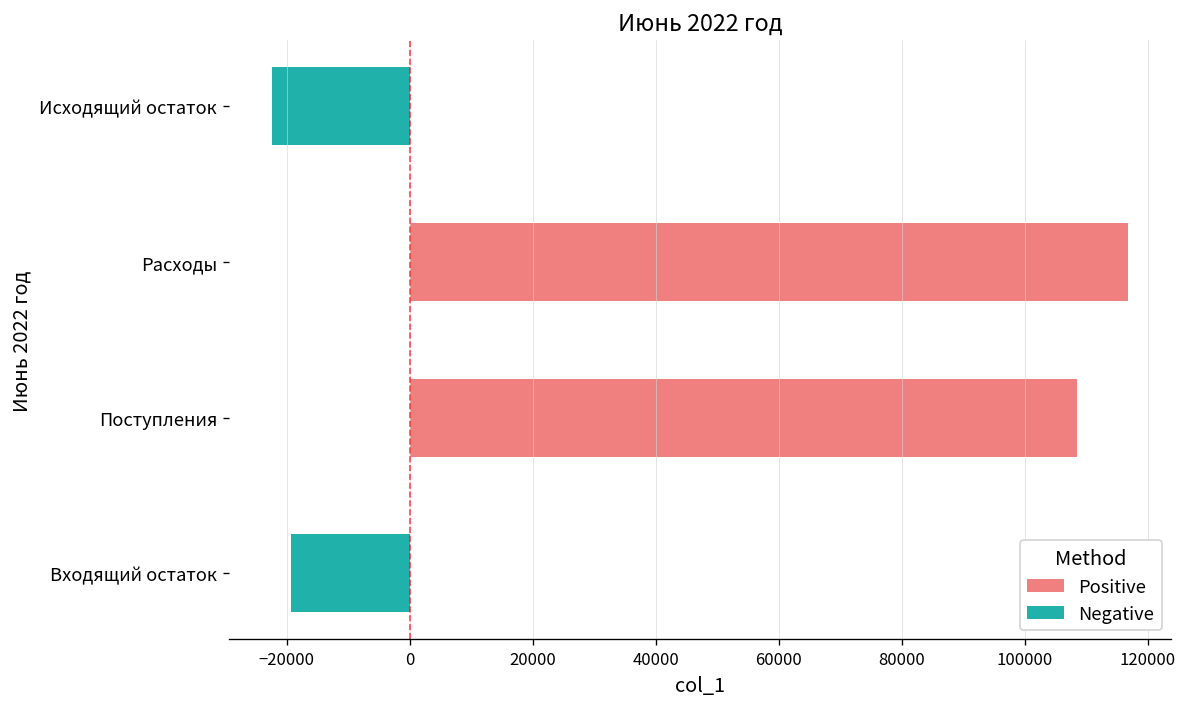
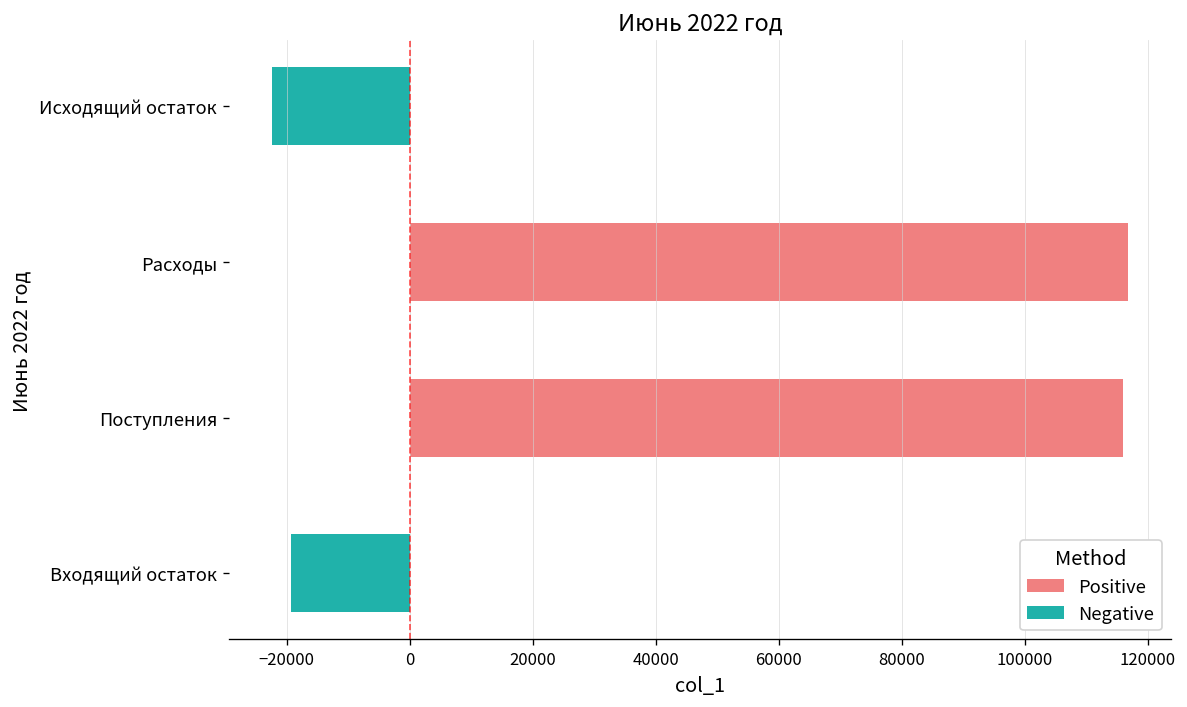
  {
    "Positive": {
      "Исходящий остаток": 0,
      "Расходы": 117000,
-     "Поступления": 108000,
+     "Поступления": 116000,
      "Входящий остаток": 0
    },
    "Negative": {
      "Исходящий остаток": -22000,
      "Расходы": 0,
      "Поступления": 0,
      "Входящий остаток": -19000
    }
  }
